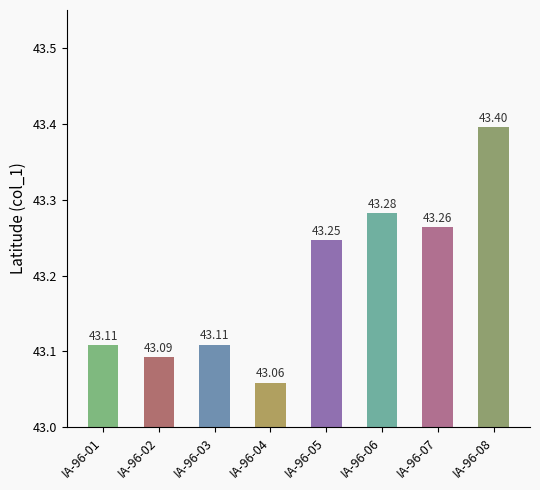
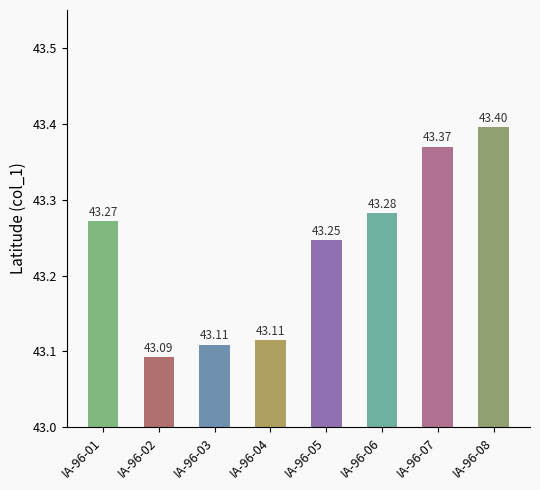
  {
-   "IA-96-01": 43.11,
+   "IA-96-01": 43.27,
    "IA-96-02": 43.09,
    "IA-96-03": 43.11,
-   "IA-96-04": 43.06,
+   "IA-96-04": 43.11,
    "IA-96-05": 43.25,
    "IA-96-06": 43.28,
-   "IA-96-07": 43.26,
+   "IA-96-07": 43.37,
    "IA-96-08": 43.40
  }
